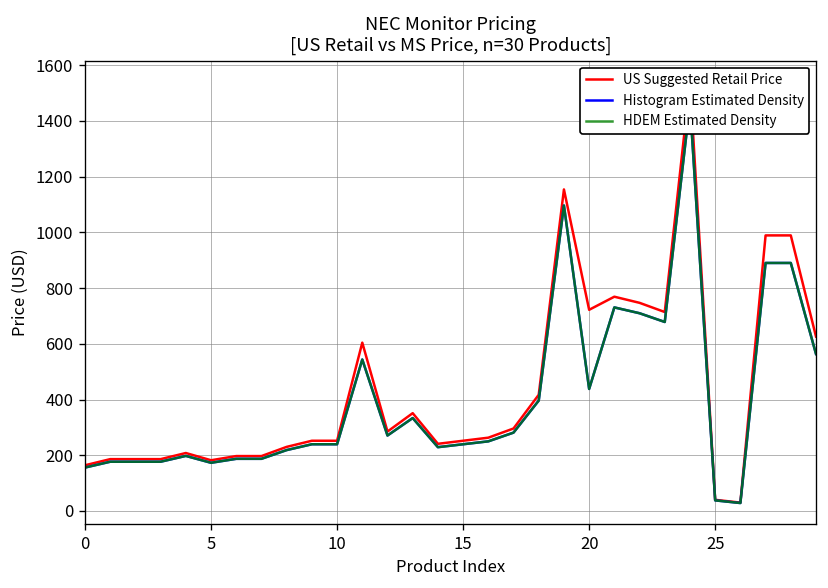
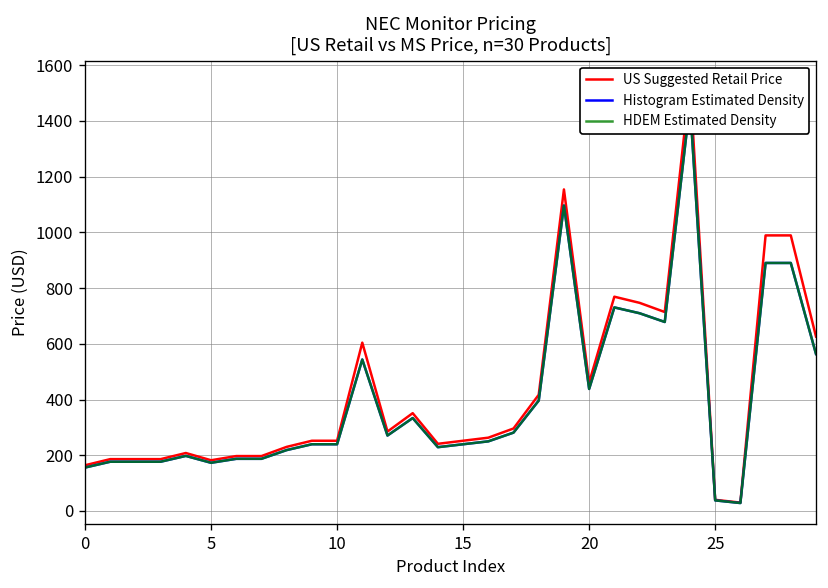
  {
    "US Suggested Retail Price": {
      "10": 250,
      "15": 250,
-     "20": 720
+     "20": 460
    },
    "HDEM Estimated Density": {
      "10": 240,
      "15": 240,
      "20": 440
    }
  }
